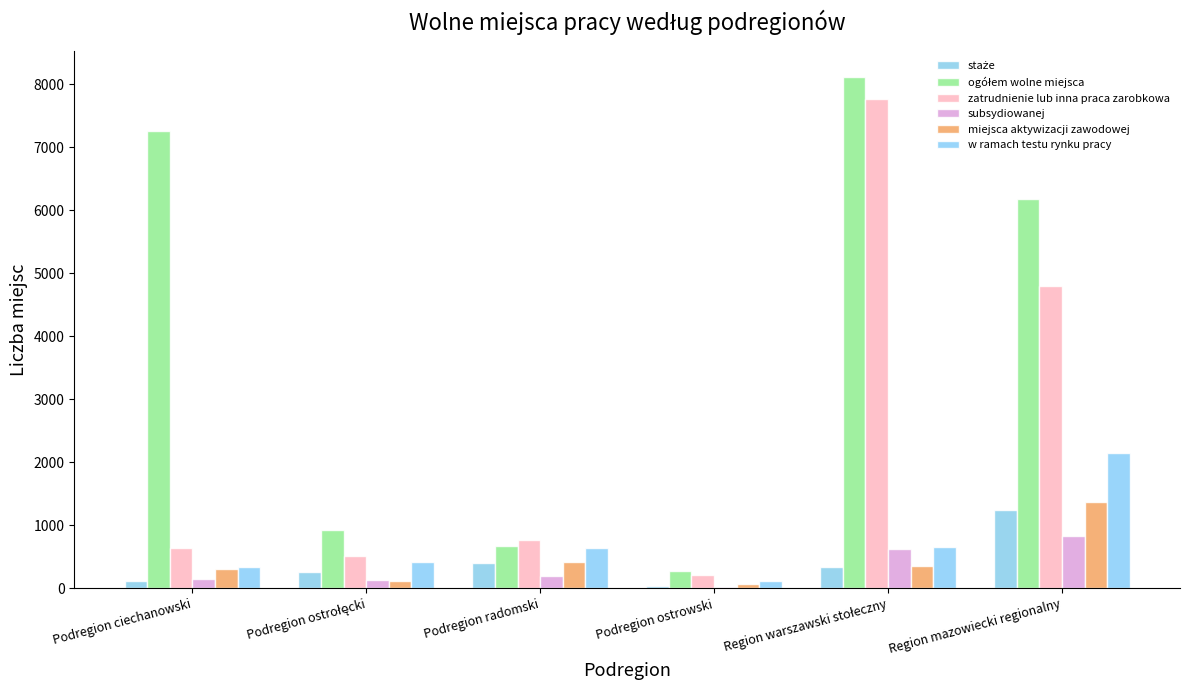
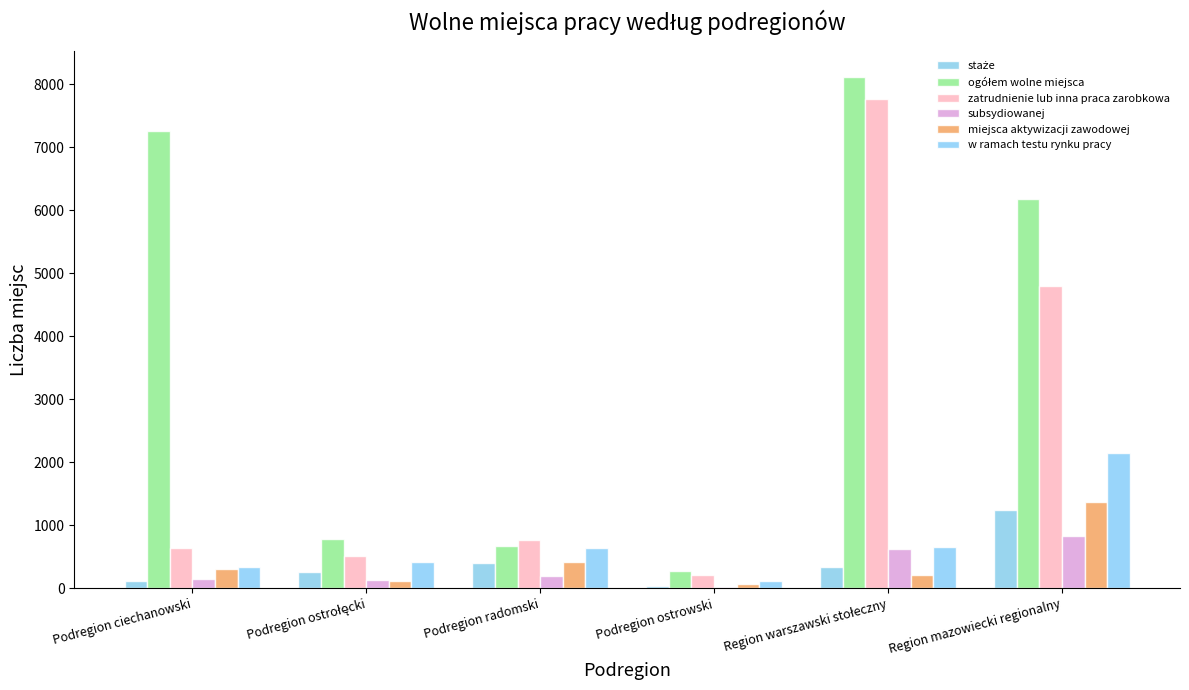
  {
    "ogółem wolne miejsca": {
      "Podregion ciechanowski": 7300,
-     "Podregion ostrołęcki": 900,
+     "Podregion ostrołęcki": 800,
      "Podregion radomski": 700,
      "Podregion ostrowski": 300,
      "Region warszawski stołeczny": 8100,
      "Region mazowiecki regionalny": 6200
    },
    "miejsca aktywizacji zawodowej": {
      "Podregion ciechanowski": 300,
      "Podregion ostrołęcki": 100,
      "Podregion radomski": 400,
      "Podregion ostrowski": 100,
-     "Region warszawski stołeczny": 400,
+     "Region warszawski stołeczny": 200,
      "Region mazowiecki regionalny": 1400
    }
  }
